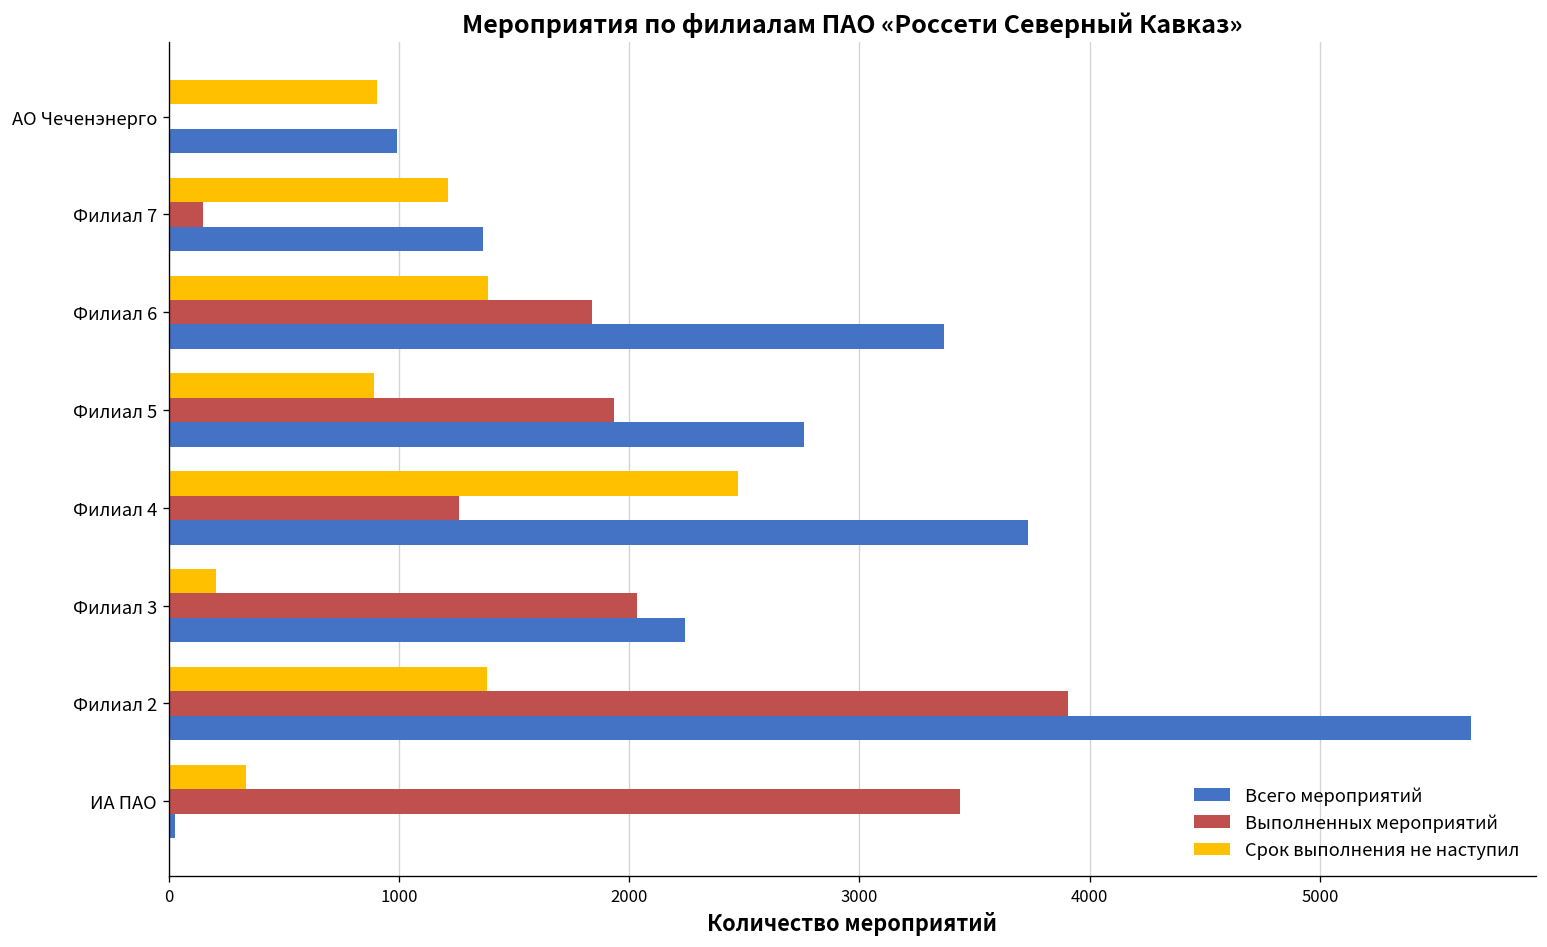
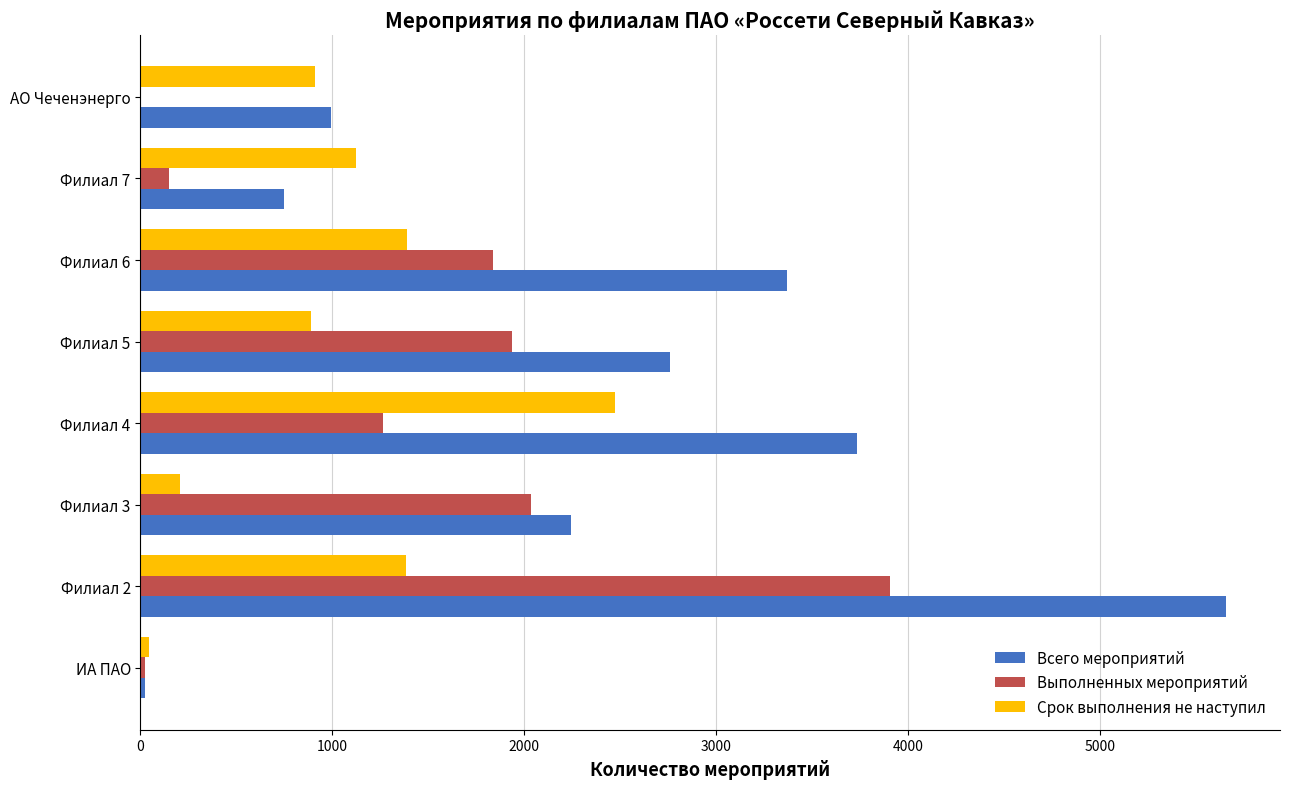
  {
    "Всего мероприятий": {
      "АО Чеченэнерго": 990,
-     "Филиал 7": 1370,
+     "Филиал 7": 750,
      "Филиал 6": 3370,
      "Филиал 5": 2760,
      "Филиал 4": 3730,
      "Филиал 3": 2240,
      "Филиал 2": 5660,
      "ИА ПАО": 30
    },
    "Выполненных мероприятий": {
      "АО Чеченэнерго": 0,
      "Филиал 7": 150,
      "Филиал 6": 1840,
      "Филиал 5": 1930,
      "Филиал 4": 1260,
      "Филиал 3": 2030,
      "Филиал 2": 3910,
-     "ИА ПАО": 3440
+     "ИА ПАО": 20
    },
    "Срок выполнения не наступил": {
      "АО Чеченэнерго": 910,
-     "Филиал 7": 1220,
+     "Филиал 7": 1130,
      "Филиал 6": 1390,
      "Филиал 5": 890,
      "Филиал 4": 2470,
      "Филиал 3": 210,
      "Филиал 2": 1380,
-     "ИА ПАО": 340
+     "ИА ПАО": 50
    }
  }
